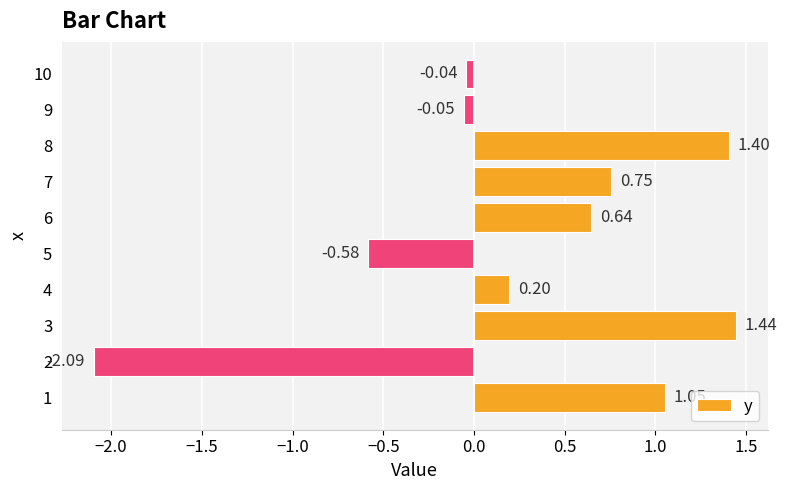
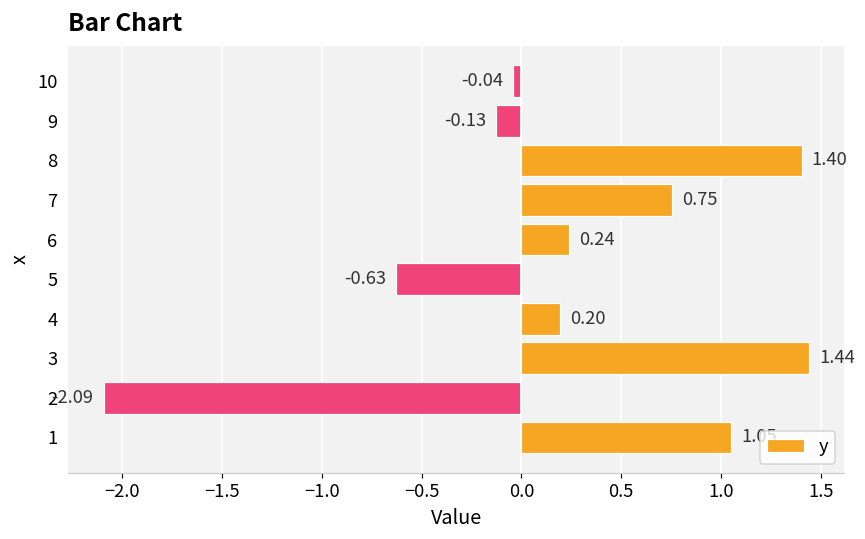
  {
    "10": -0.04,
-   "9": -0.05,
+   "9": -0.13,
    "8": 1.40,
    "7": 0.75,
-   "6": 0.64,
-   "5": -0.58,
+   "6": 0.24,
+   "5": -0.63,
    "4": 0.20,
    "3": 1.44,
    "2": -2.09
  }
